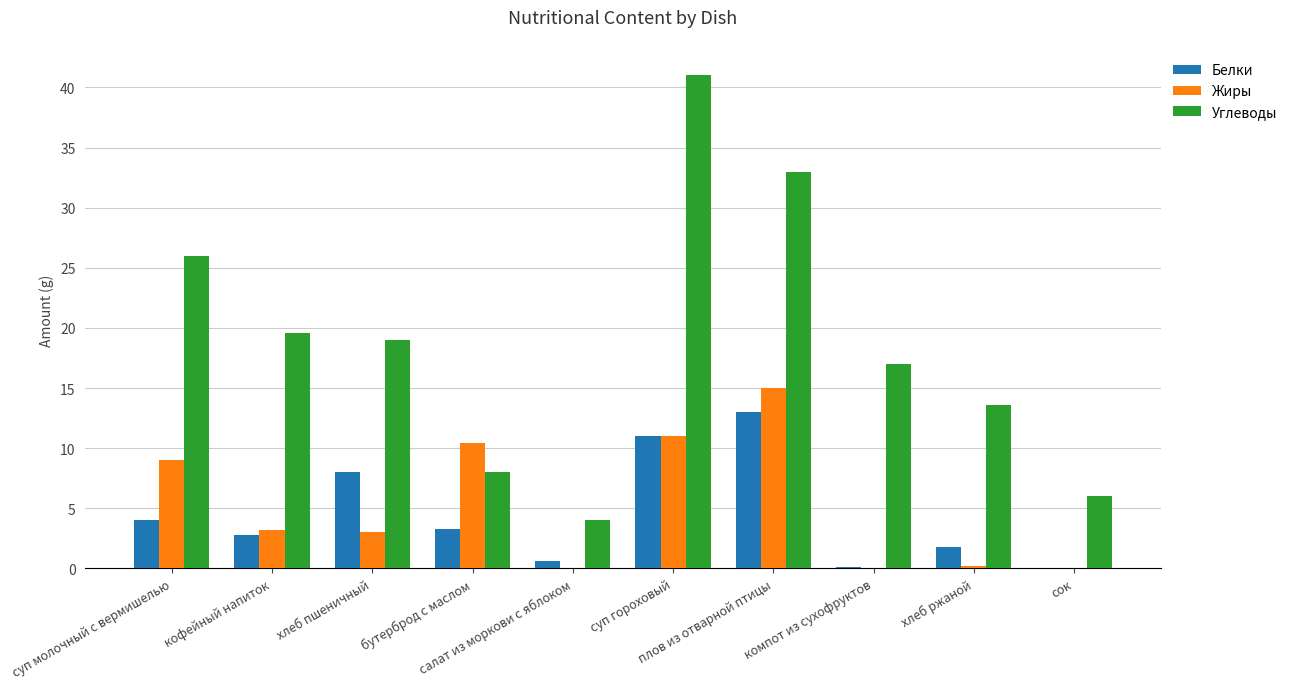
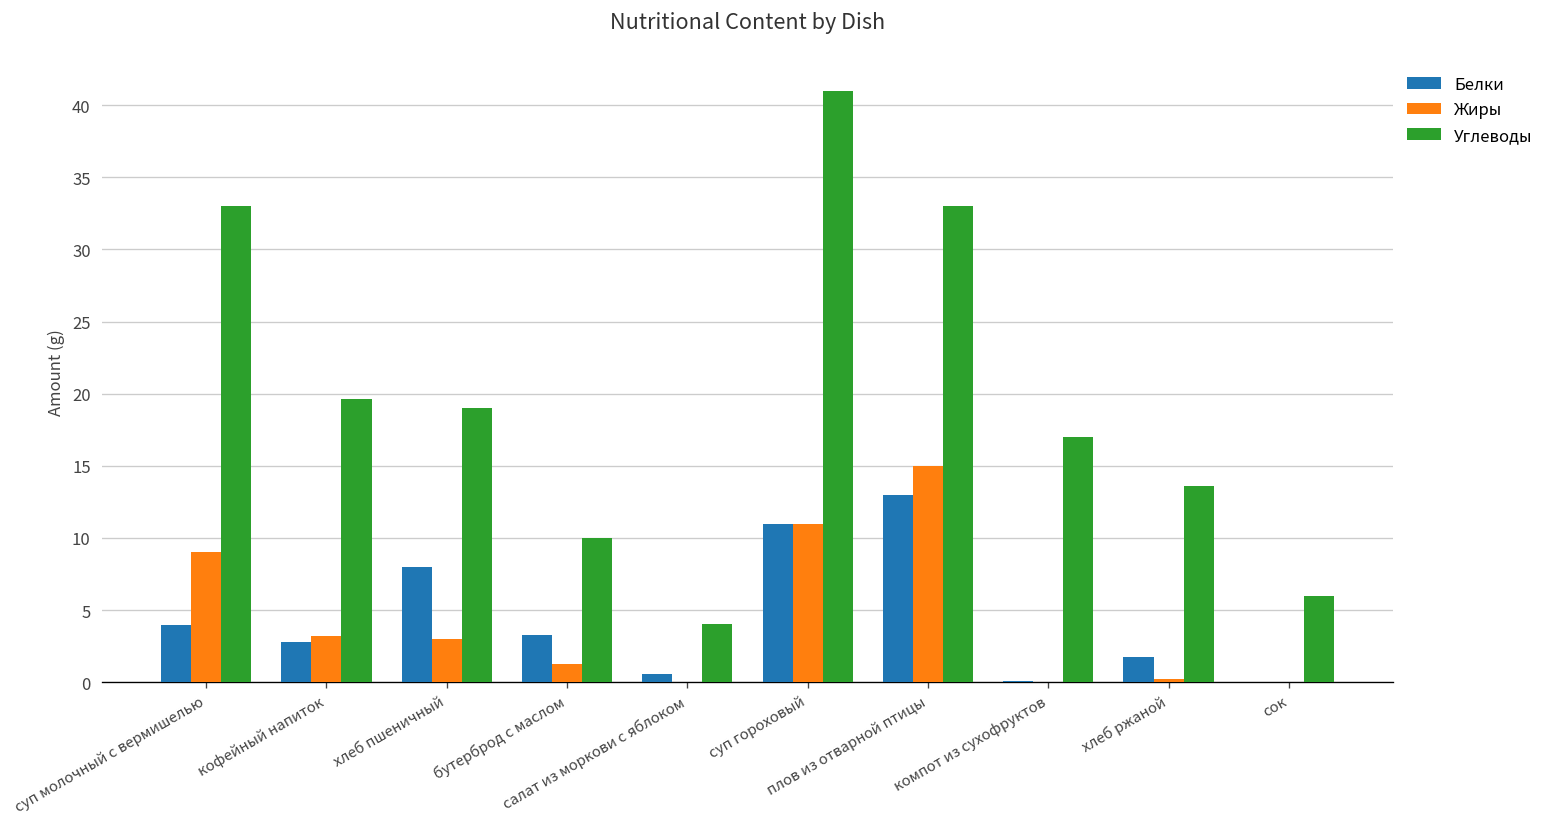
  {
    "Белки": {
      "суп молочный с вермишелью": 4.0,
      "кофейный напиток": 2.8,
      "хлеб пшеничный": 8.0,
      "бутерброд с маслом": 3.3,
      "салат из моркови с яблоком": 0.6,
      "суп гороховый": 11.0,
      "плов из отварной птицы": 13.0,
      "хлеб ржаной": 1.7,
      "сок": 0.0
    },
    "Жиры": {
      "суп молочный с вермишелью": 9.0,
      "кофейный напиток": 3.2,
      "хлеб пшеничный": 3.0,
-     "бутерброд с маслом": 10.4,
+     "бутерброд с маслом": 1.3,
      "салат из моркови с яблоком": 0.0,
      "суп гороховый": 11.0,
      "плов из отварной птицы": 15.0,
      "компот из сухофруктов": 0.0,
      "хлеб ржаной": 0.2,
      "сок": 0.0
    },
    "Углеводы": {
-     "суп молочный с вермишелью": 26,
+     "суп молочный с вермишелью": 33,
      "кофейный напиток": 19.6,
      "хлеб пшеничный": 19,
-     "бутерброд с маслом": 8,
+     "бутерброд с маслом": 10,
      "салат из моркови с яблоком": 4,
      "суп гороховый": 41,
      "плов из отварной птицы": 33,
      "компот из сухофруктов": 17,
      "хлеб ржаной": 13.6,
      "сок": 6
    }
  }
